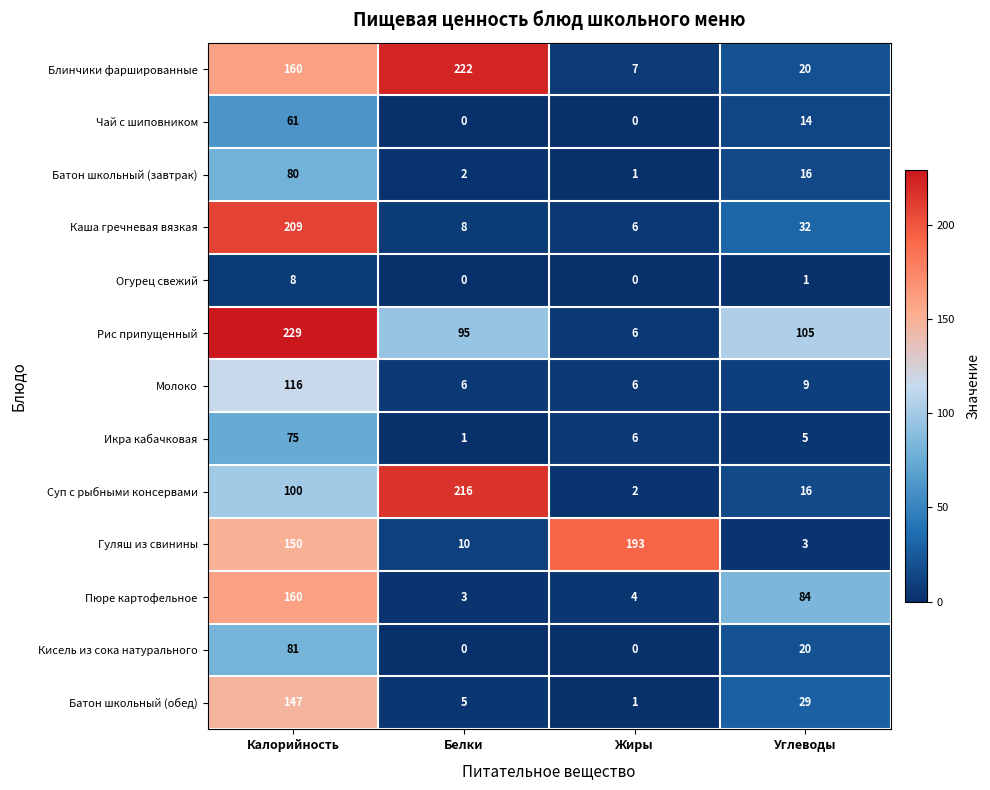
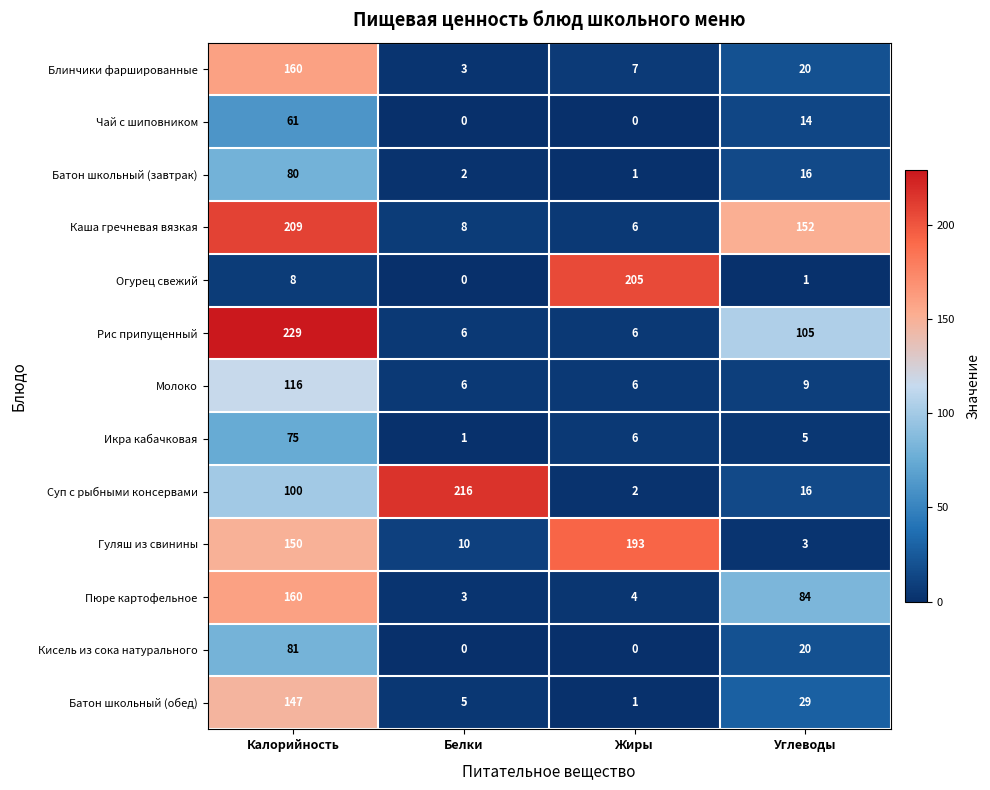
  {
    "Блинчики фаршированные": {
      "Калорийность": 160,
-     "Белки": 222,
+     "Белки": 3,
      "Жиры": 7,
      "Углеводы": 20
    },
    "Чай с шиповником": {
      "Калорийность": 61,
      "Белки": 0,
      "Жиры": 0,
      "Углеводы": 14
    },
    "Батон школьный (завтрак)": {
      "Калорийность": 80,
      "Белки": 2,
      "Жиры": 1,
      "Углеводы": 16
    },
    "Каша гречневая вязкая": {
      "Калорийность": 209,
      "Белки": 8,
      "Жиры": 6,
-     "Углеводы": 32
+     "Углеводы": 152
    },
    "Огурец свежий": {
      "Калорийность": 8,
      "Белки": 0,
-     "Жиры": 0,
+     "Жиры": 205,
      "Углеводы": 1
    },
    "Рис припущенный": {
      "Калорийность": 229,
-     "Белки": 95,
+     "Белки": 6,
      "Жиры": 6,
      "Углеводы": 105
    },
    "Молоко": {
      "Калорийность": 116,
      "Белки": 6,
      "Жиры": 6,
      "Углеводы": 9
    },
    "Икра кабачковая": {
      "Калорийность": 75,
      "Белки": 1,
      "Жиры": 6,
      "Углеводы": 5
    },
    "Суп с рыбными консервами": {
      "Калорийность": 100,
      "Белки": 216,
      "Жиры": 2,
      "Углеводы": 16
    },
    "Гуляш из свинины": {
      "Калорийность": 150,
      "Белки": 10,
      "Жиры": 193,
      "Углеводы": 3
    },
    "Пюре картофельное": {
      "Калорийность": 160,
      "Белки": 3,
      "Жиры": 4,
      "Углеводы": 84
    },
    "Кисель из сока натурального": {
      "Калорийность": 81,
      "Белки": 0,
      "Жиры": 0,
      "Углеводы": 20
    },
    "Батон школьный (обед)": {
      "Калорийность": 147,
      "Белки": 5,
      "Жиры": 1,
      "Углеводы": 29
    }
  }
